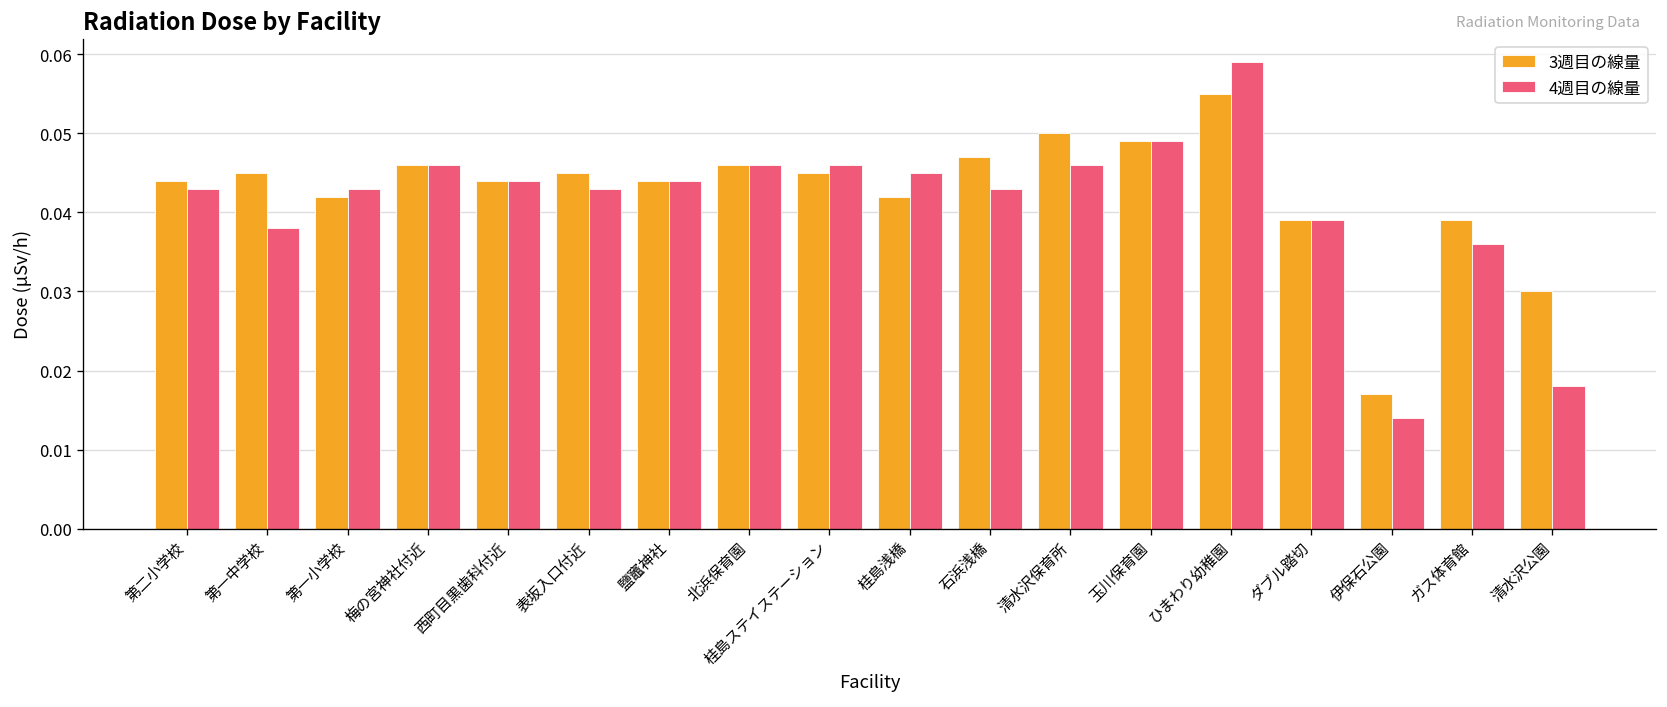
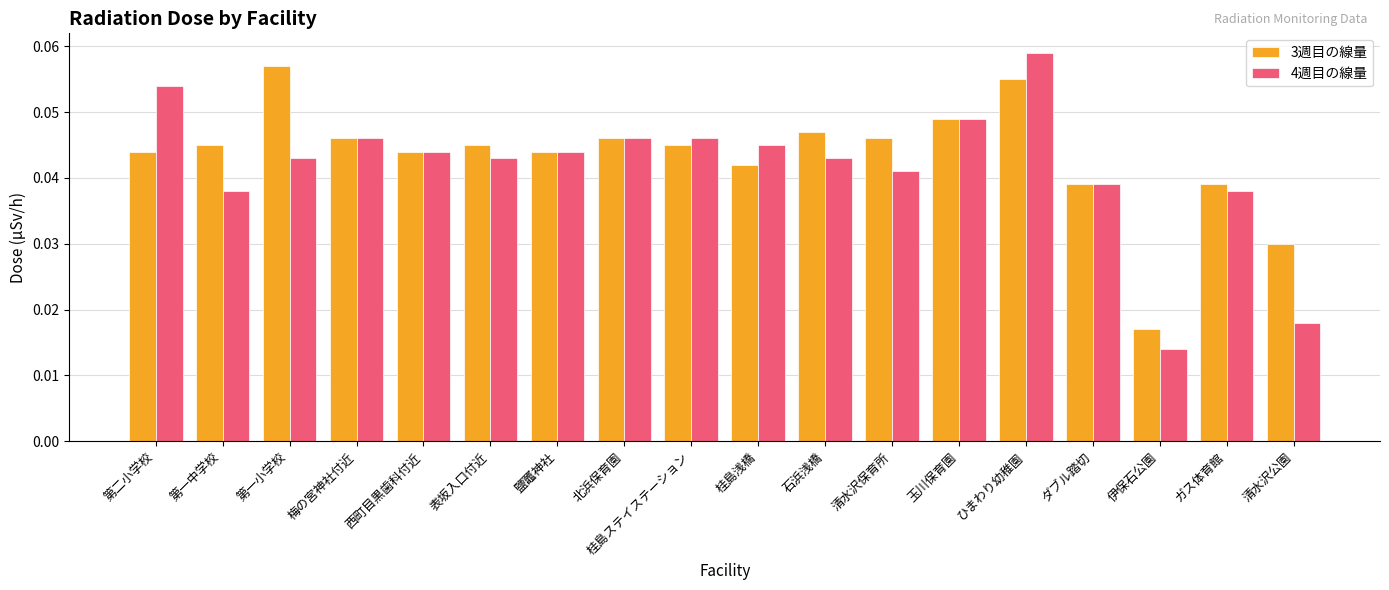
  {
    "3週目の線量": {
      "第二小学校": 0.044,
      "第一中学校": 0.045,
-     "第一小学校": 0.042,
+     "第一小学校": 0.057,
      "梅の宮神社付近": 0.046,
      "西町目黒歯科付近": 0.044,
      "表坂入口付近": 0.045,
      "鹽竈神社": 0.044,
      "北浜保育園": 0.046,
      "桂島ステイステーション": 0.045,
      "桂島浅橋": 0.042,
      "石浜浅橋": 0.047,
-     "清水沢保育所": 0.050,
+     "清水沢保育所": 0.046,
      "玉川保育園": 0.049,
      "ひまわり幼稚園": 0.055,
      "ダブル踏切": 0.039,
      "伊保石公園": 0.017,
      "ガス体育館": 0.039,
      "清水沢公園": 0.030
    },
    "4週目の線量": {
-     "第二小学校": 0.043,
+     "第二小学校": 0.054,
      "第一中学校": 0.038,
      "第一小学校": 0.043,
      "梅の宮神社付近": 0.046,
      "西町目黒歯科付近": 0.044,
      "表坂入口付近": 0.043,
      "鹽竈神社": 0.044,
      "北浜保育園": 0.046,
      "桂島ステイステーション": 0.046,
      "桂島浅橋": 0.045,
      "石浜浅橋": 0.043,
-     "清水沢保育所": 0.046,
+     "清水沢保育所": 0.041,
      "玉川保育園": 0.049,
      "ひまわり幼稚園": 0.059,
      "ダブル踏切": 0.039,
      "伊保石公園": 0.014,
-     "ガス体育館": 0.036,
+     "ガス体育館": 0.038,
      "清水沢公園": 0.018
    }
  }
